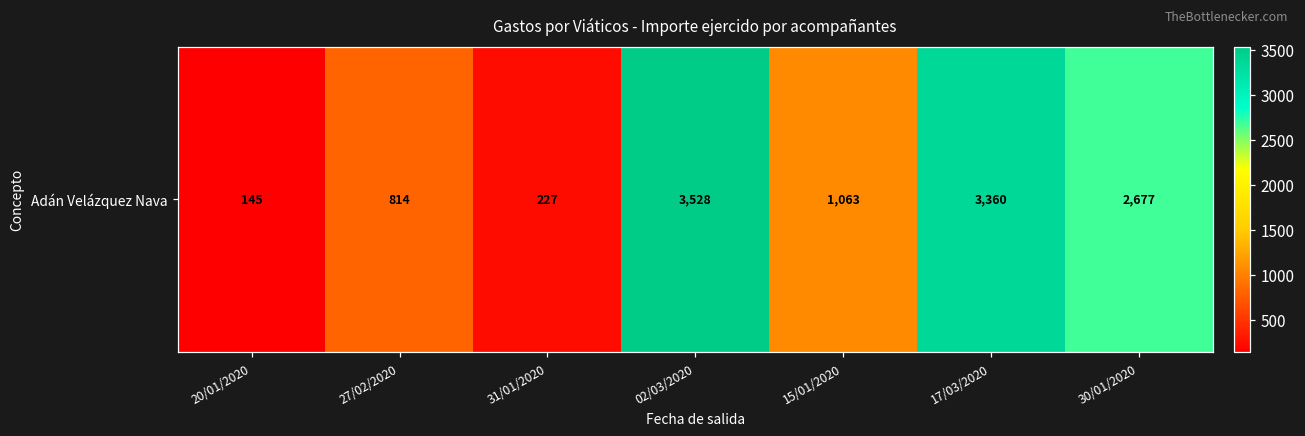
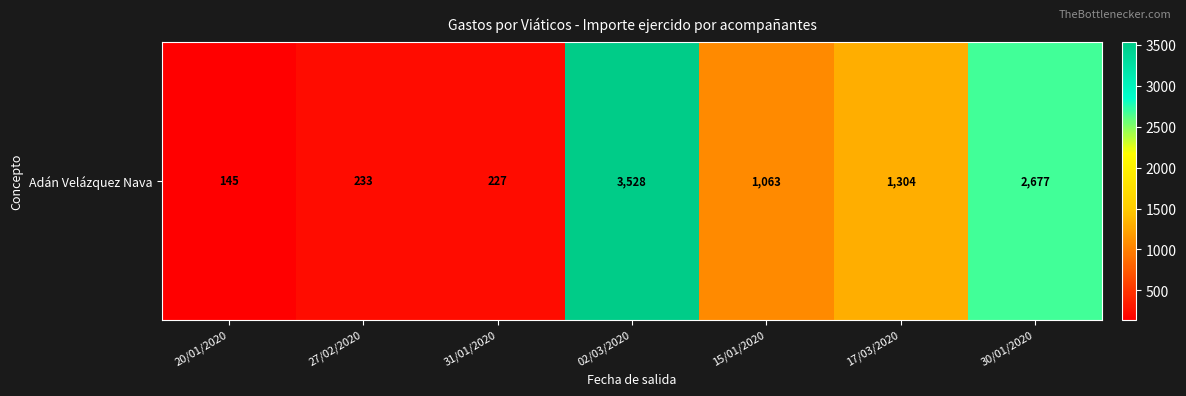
  {
    "Adán Velázquez Nava": {
      "20/01/2020": "145",
-     "27/02/2020": "814",
+     "27/02/2020": "233",
      "31/01/2020": "227",
      "02/03/2020": "3,528",
      "15/01/2020": "1,063",
-     "17/03/2020": "3,360",
+     "17/03/2020": "1,304",
      "30/01/2020": "2,677"
    }
  }
